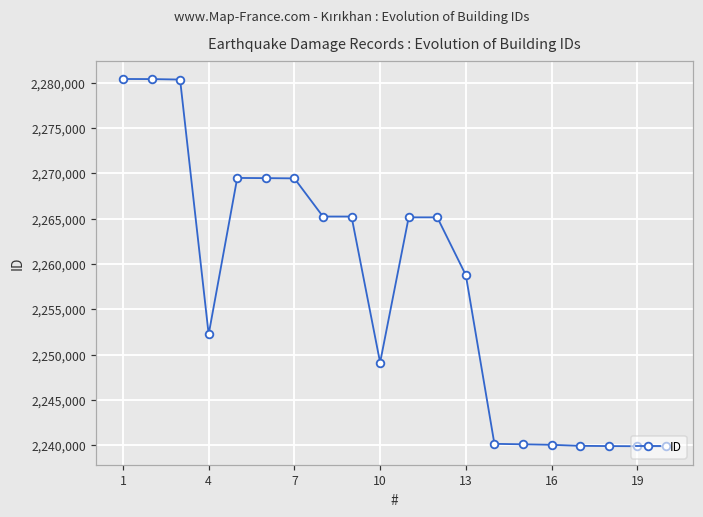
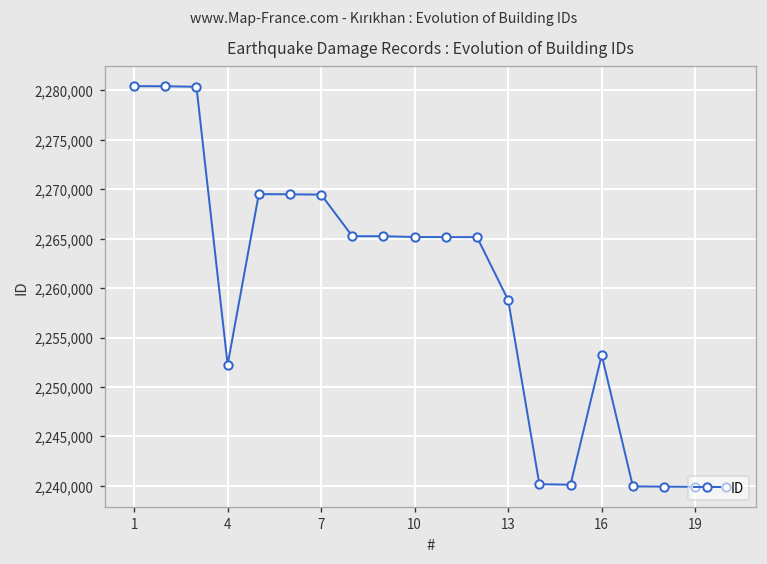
  {
    "1": "2,280,000",
    "4": "2,252,000",
    "7": "2,269,000",
-   "10": "2,249,000",
+   "10": "2,265,000",
    "13": "2,259,000",
-   "16": "2,240,000"
+   "16": "2,253,000"
  }
